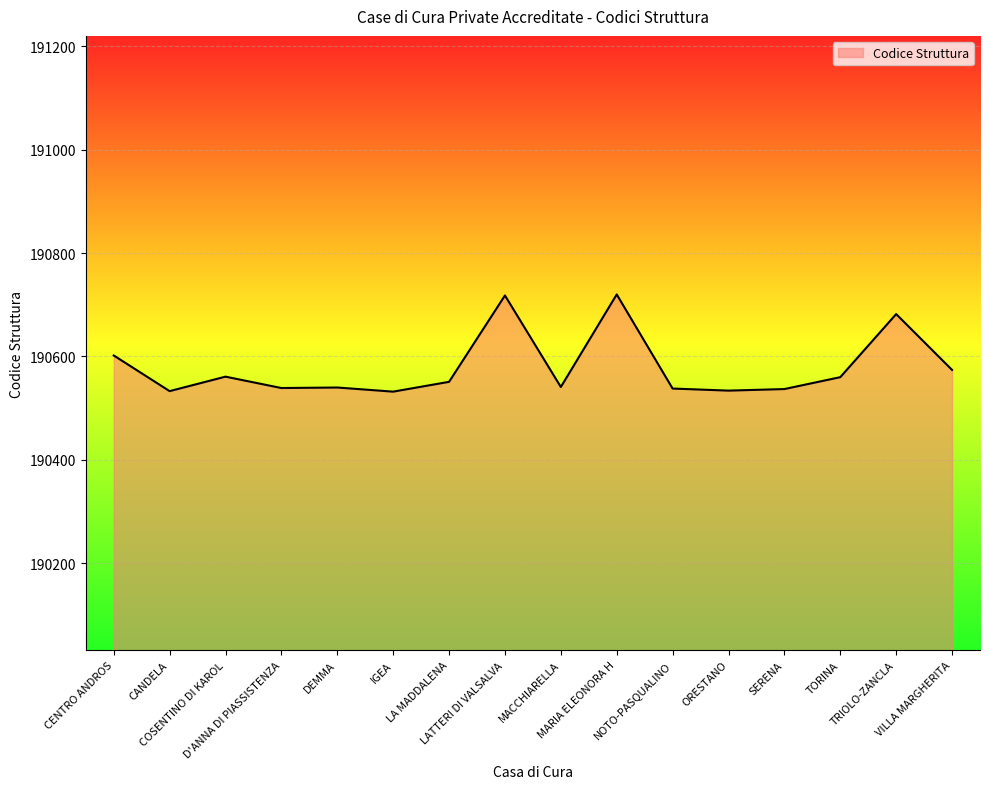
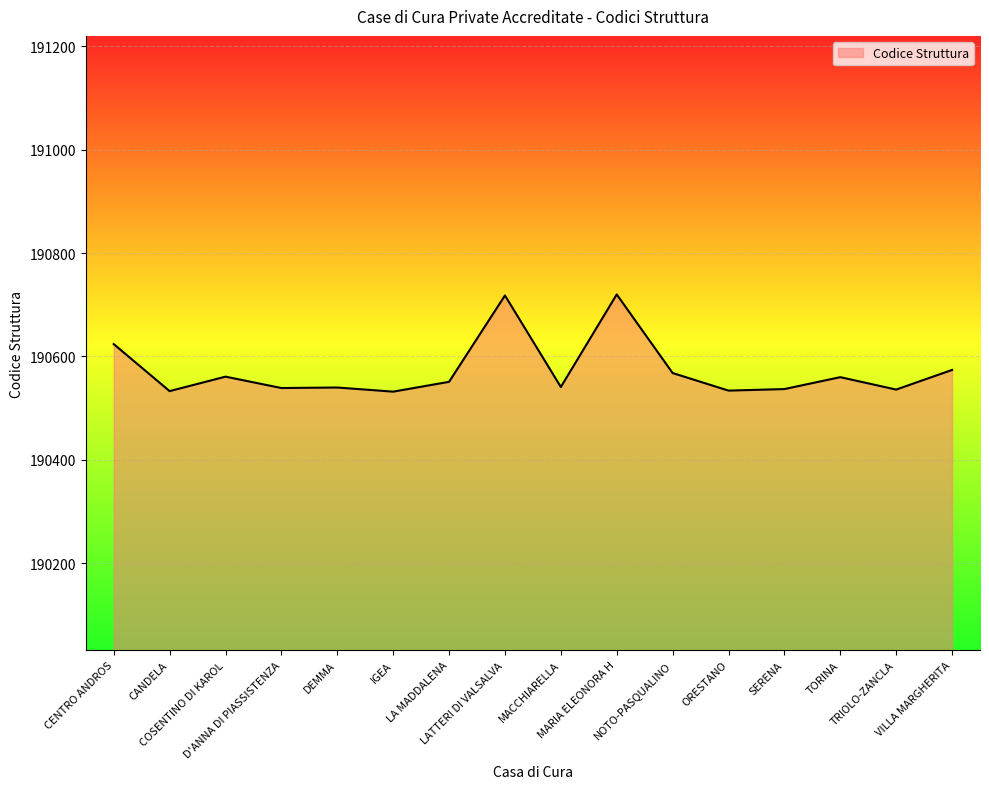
  {
-   "CENTRO ANDROS": 190600,
+   "CENTRO ANDROS": 190620,
    "CANDELA": 190530,
    "COSENTINO DI KAROL": 190560,
    "D'ANNA DI PIASSISTENZA": 190540,
    "DEMMA": 190540,
    "IGEA": 190530,
    "LA MADDALENA": 190550,
    "LATTERI DI VALSALVA": 190720,
    "MACCHIARELLA": 190540,
    "MARIA ELEONORA H": 190720,
-   "NOTO-PASQUALINO": 190540,
+   "NOTO-PASQUALINO": 190570,
    "ORESTANO": 190530,
    "SERENA": 190540,
    "TORINA": 190560,
-   "TRIOLO-ZANCLA": 190680,
+   "TRIOLO-ZANCLA": 190540,
    "VILLA MARGHERITA": 190570
  }
